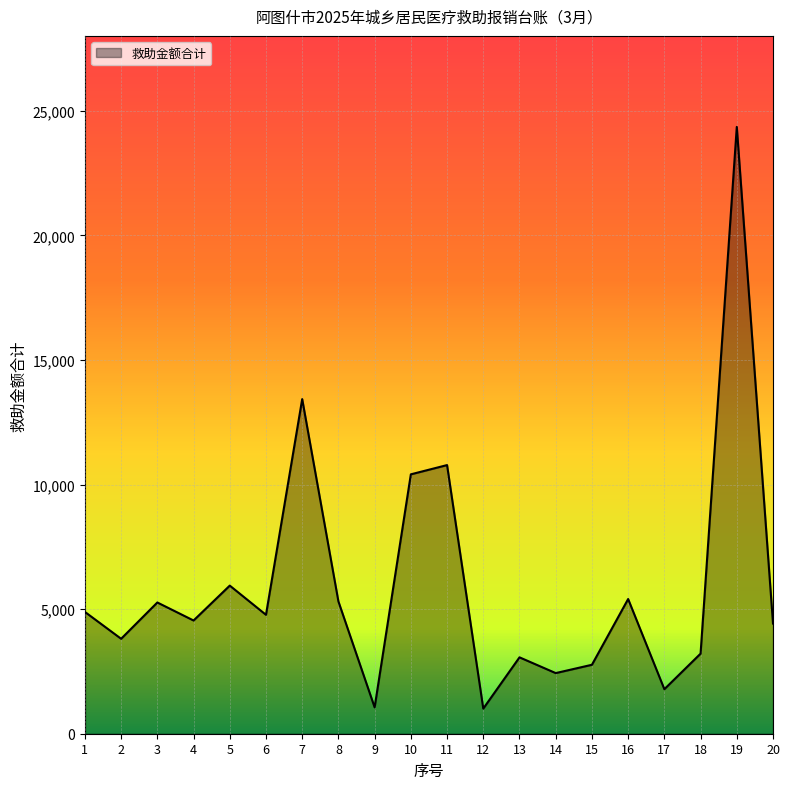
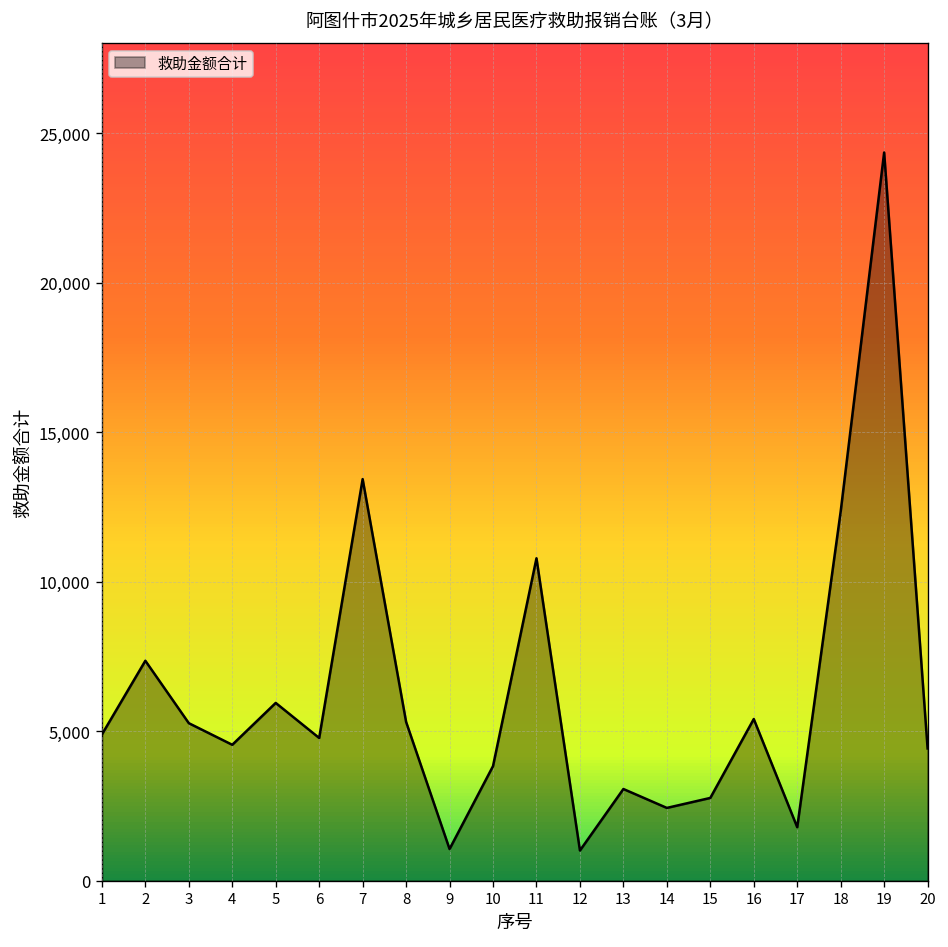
  {
    "1": "4,900",
-   "2": "3,800",
+   "2": "7,400",
    "3": "5,300",
    "4": "4,500",
    "5": "5,900",
    "6": "4,800",
    "7": "13,400",
    "8": "5,300",
    "9": "1,100",
-   "10": "10,400",
+   "10": "3,800",
    "11": "10,800",
    "12": "1,000",
    "13": "3,100",
    "14": "2,400",
    "15": "2,800",
    "16": "5,400",
    "17": "1,800",
-   "18": "3,200",
+   "18": "12,300",
    "19": "24,400",
    "20": "4,400"
  }
